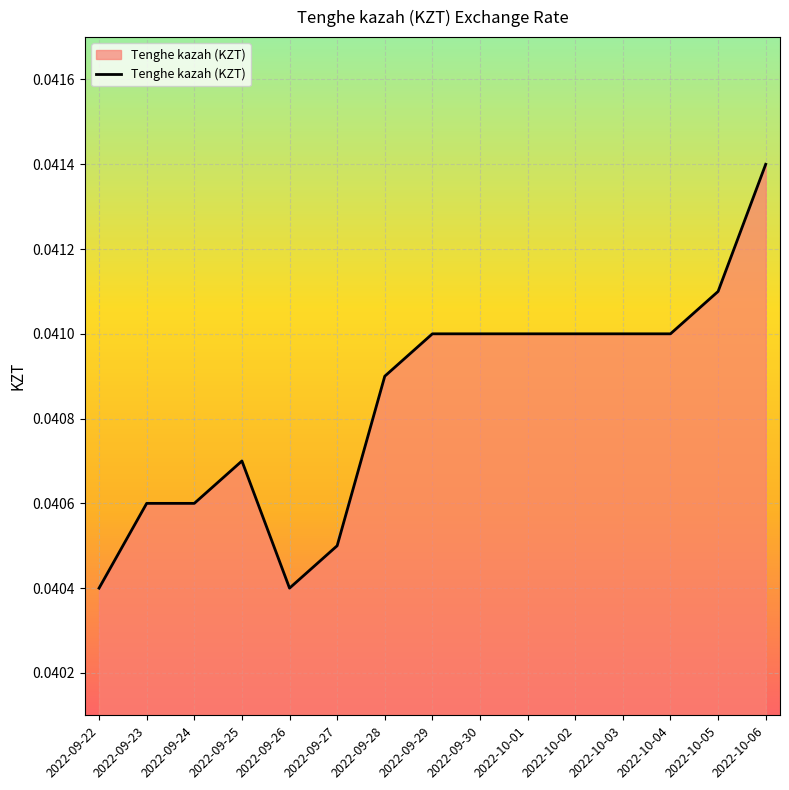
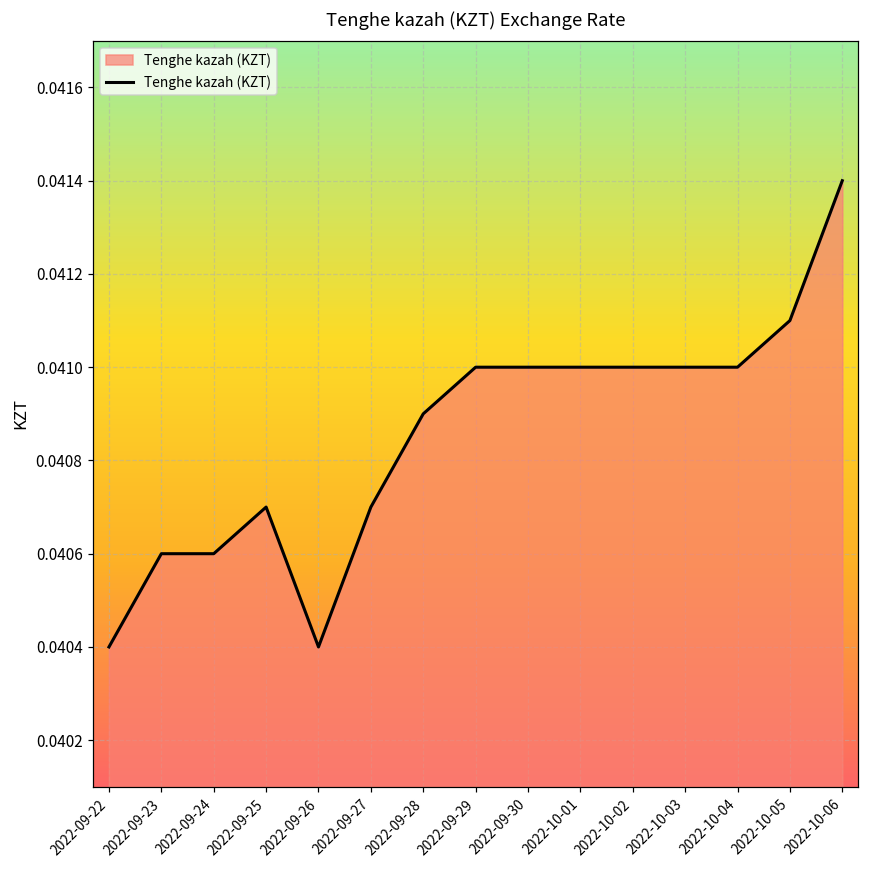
  {
    "2022-09-22": 0.0404,
    "2022-09-23": 0.0406,
    "2022-09-24": 0.0406,
    "2022-09-25": 0.0407,
    "2022-09-26": 0.0404,
-   "2022-09-27": 0.0405,
+   "2022-09-27": 0.0407,
    "2022-09-28": 0.0409,
    "2022-09-29": 0.0410,
    "2022-09-30": 0.0410,
    "2022-10-01": 0.0410,
    "2022-10-02": 0.0410,
    "2022-10-03": 0.0410,
    "2022-10-04": 0.0410,
    "2022-10-05": 0.0411,
    "2022-10-06": 0.0414
  }
